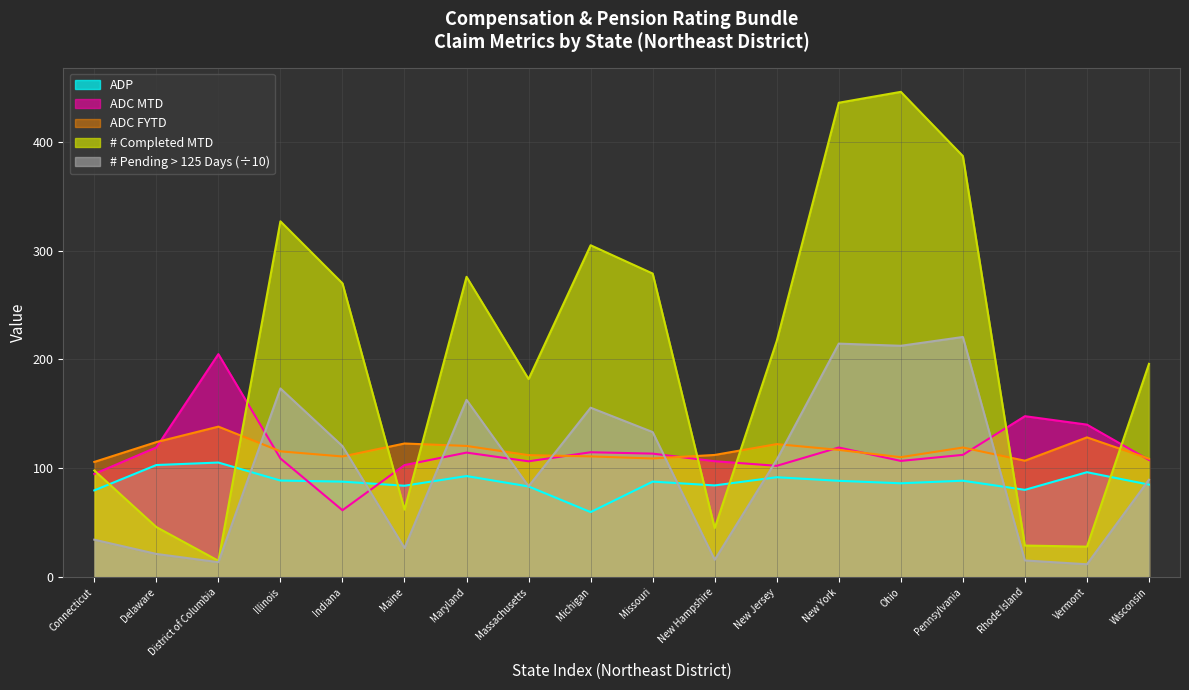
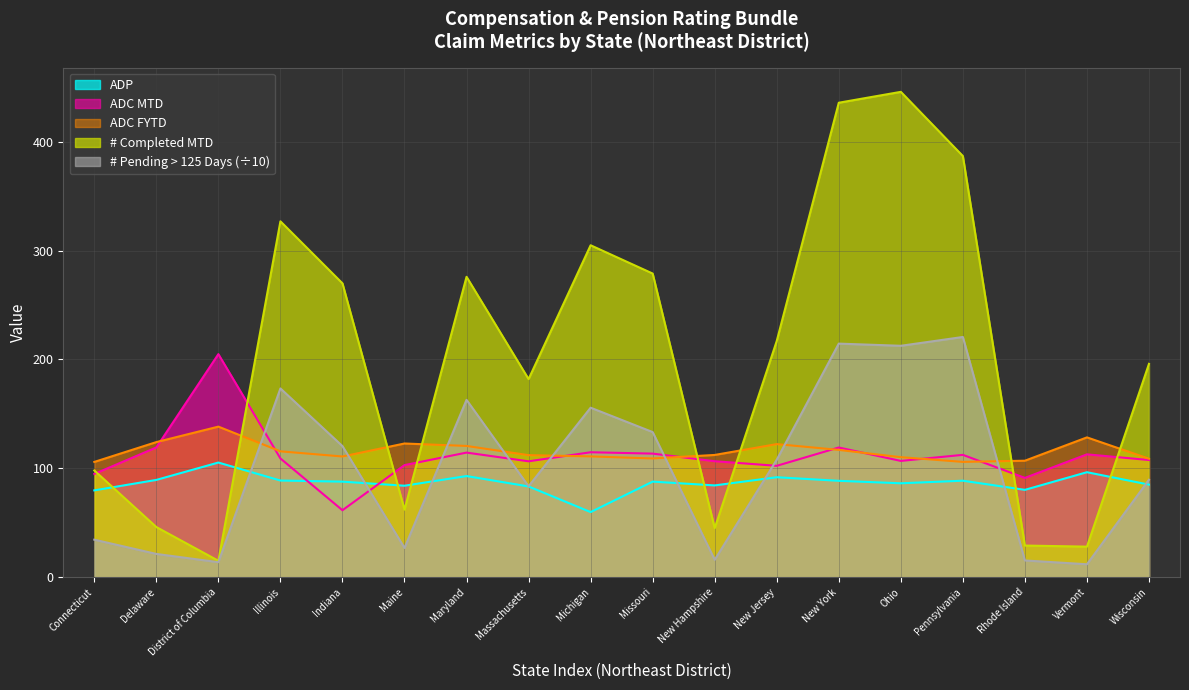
  {
    "ADP": {
      "Connecticut": 80,
-     "Delaware": 103,
+     "Delaware": 89,
      "District of Columbia": 105,
      "Illinois": 89,
      "Indiana": 88,
      "Maine": 84,
      "Maryland": 93,
      "Michigan": 60,
      "Missouri": 88,
      "New Hampshire": 84,
      "New Jersey": 92,
      "New York": 88,
      "Ohio": 86,
      "Pennsylvania": 89,
      "Rhode Island": 80,
      "Vermont": 96,
      "Wisconsin": 85
    },
    "ADC MTD": {
      "Connecticut": 95,
      "Delaware": 119,
      "District of Columbia": 205,
      "Illinois": 109,
      "Indiana": 61,
      "Maine": 103,
      "Maryland": 114,
      "Massachusetts": 106,
      "Michigan": 115,
      "Missouri": 114,
      "New Hampshire": 107,
      "New Jersey": 102,
      "Ohio": 107,
      "Pennsylvania": 112,
-     "Rhode Island": 148,
-     "Vermont": 140
+     "Rhode Island": 91,
+     "Vermont": 113
    },
    "ADC FYTD": {
      "Connecticut": 106,
      "Delaware": 124,
      "District of Columbia": 138,
      "Illinois": 116,
      "Indiana": 111,
      "Maine": 123,
      "Maryland": 121,
      "Massachusetts": 112,
      "Michigan": 111,
      "Missouri": 109,
      "New Hampshire": 112,
      "New Jersey": 122,
      "Ohio": 110,
-     "Pennsylvania": 119,
+     "Pennsylvania": 106,
      "Rhode Island": 107,
      "Vermont": 128
    },
    "# Completed MTD": {
      "Connecticut": 98,
      "Delaware": 46,
      "Illinois": 327,
      "Indiana": 270,
      "Maine": 62,
      "Maryland": 276,
      "Massachusetts": 182,
      "Michigan": 305,
      "Missouri": 279,
      "New Hampshire": 45,
      "New Jersey": 217,
      "New York": 436,
      "Ohio": 446,
      "Pennsylvania": 387,
      "Rhode Island": 29,
      "Vermont": 28,
      "Wisconsin": 196
    },
    "# Pending > 125 Days (÷10)": {
      "Connecticut": 34,
      "Delaware": 21,
      "Illinois": 173,
      "Indiana": 120,
      "Maine": 27,
      "Maryland": 163,
      "Michigan": 156,
      "Missouri": 133,
      "New Hampshire": 16,
      "New Jersey": 108,
      "New York": 215,
      "Ohio": 213,
      "Pennsylvania": 221,
      "Rhode Island": 15,
      "Vermont": 12,
      "Wisconsin": 90
    }
  }
